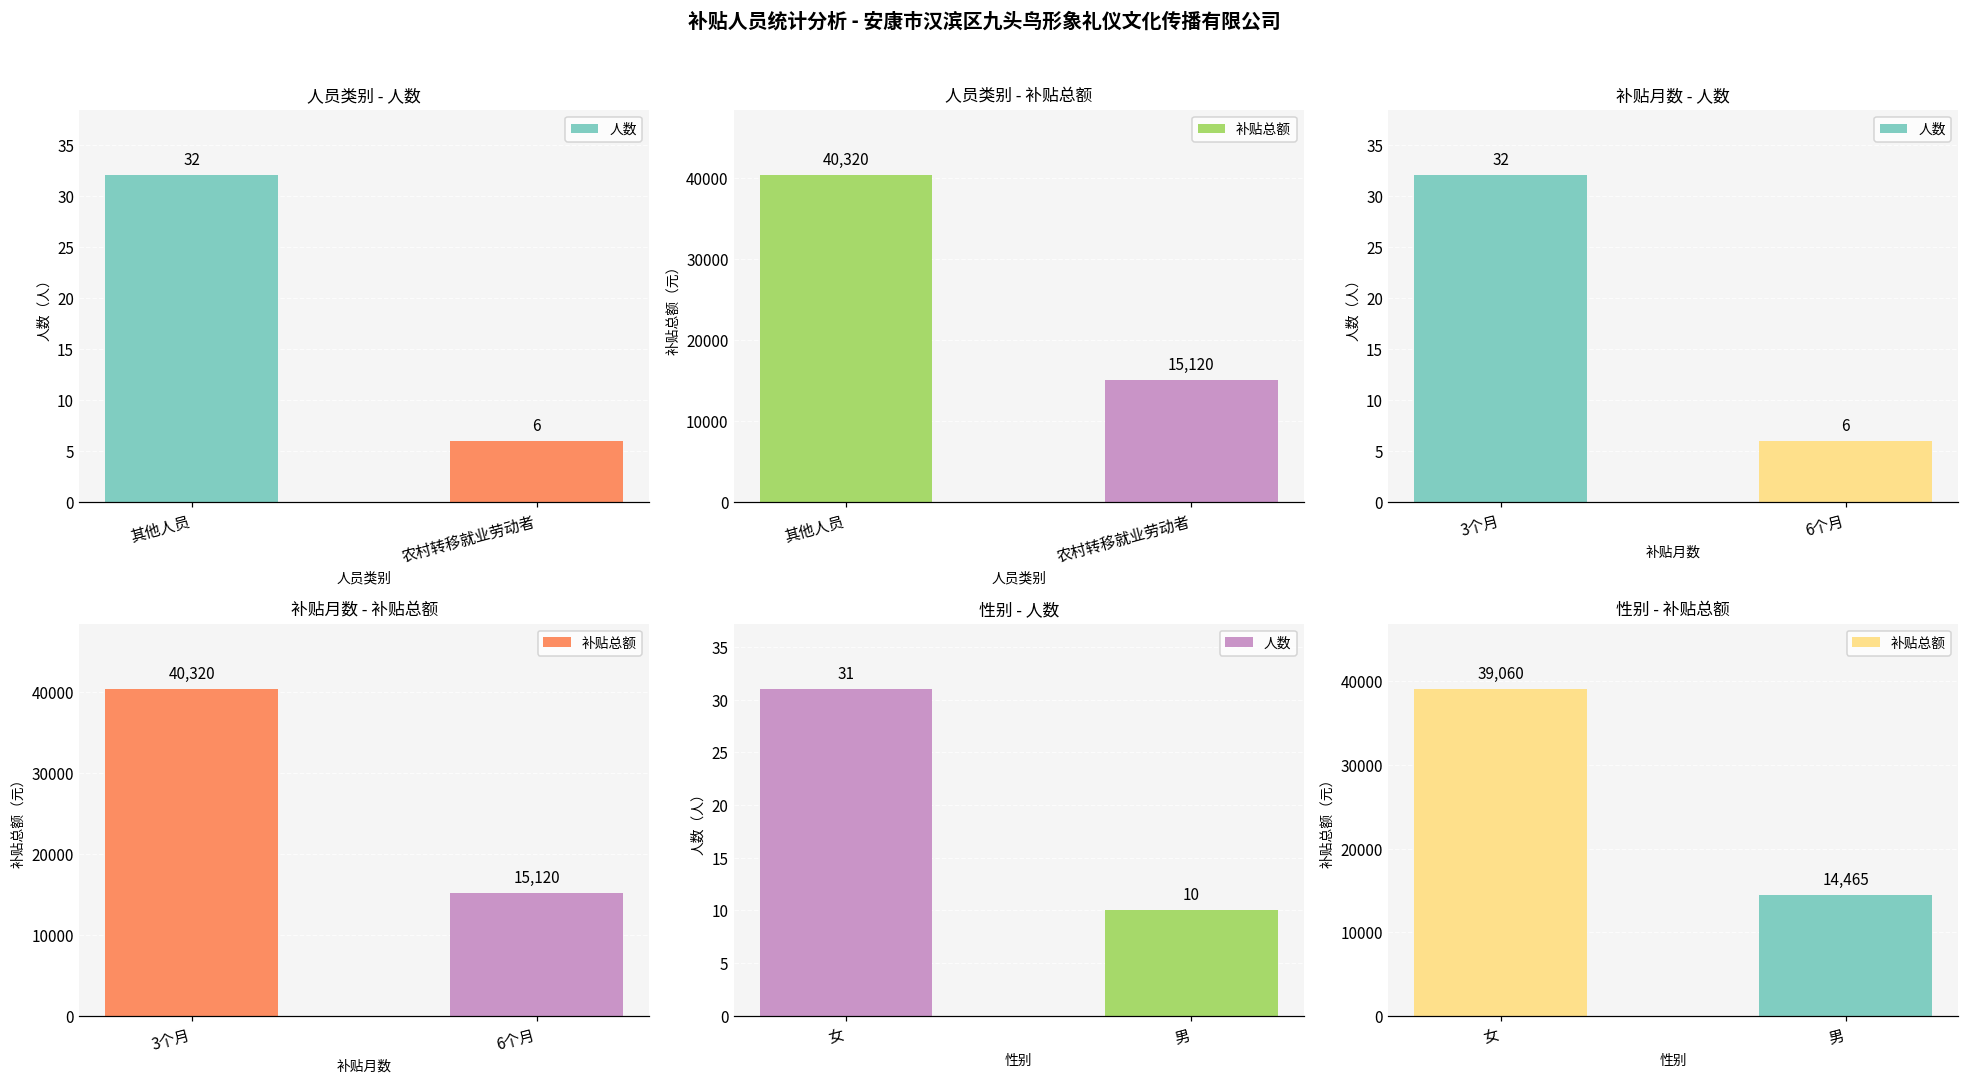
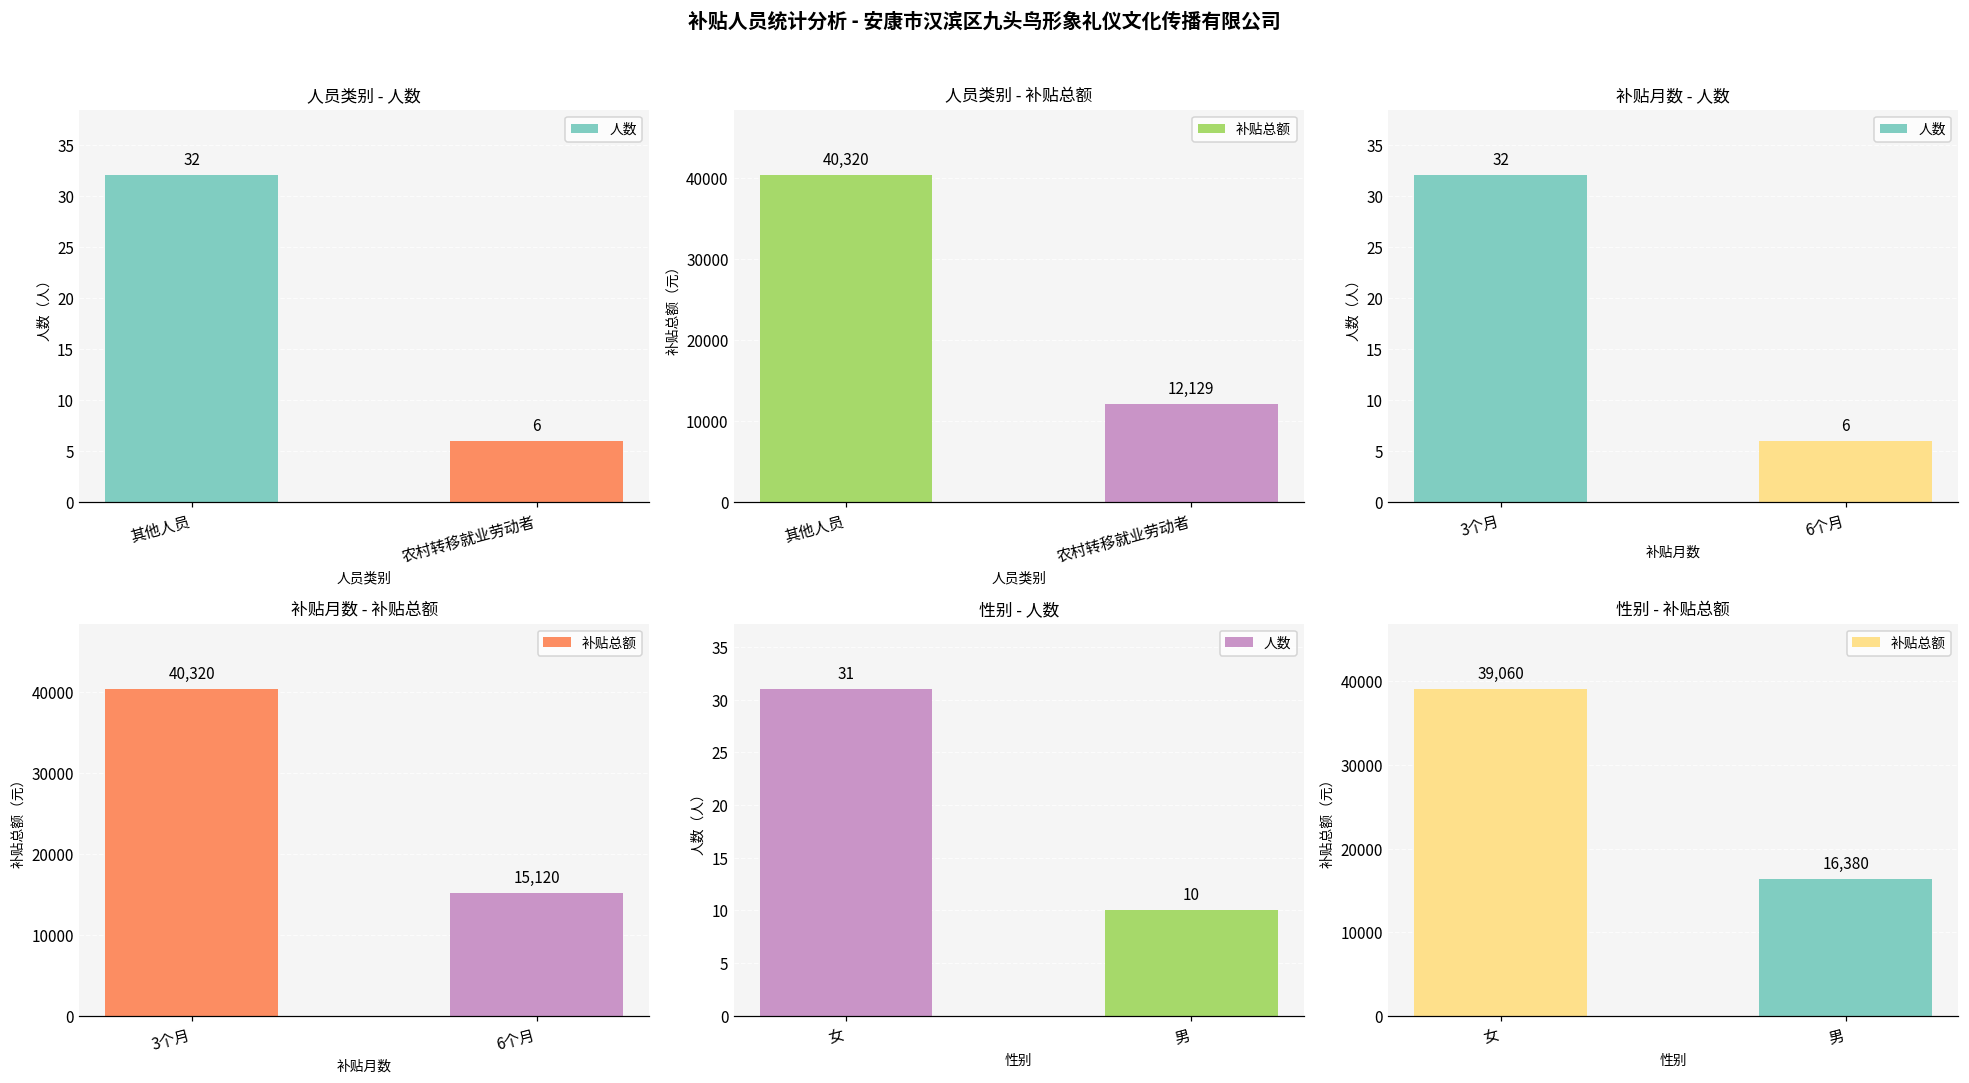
  {
    "人员类别 - 人数": {
      "其他人员": "32",
      "农村转移就业劳动者": "6"
    },
    "人员类别 - 补贴总额": {
      "其他人员": "40,320",
-     "农村转移就业劳动者": "15,120"
+     "农村转移就业劳动者": "12,129"
    },
    "补贴月数 - 人数": {
      "3个月": "32",
      "6个月": "6"
    },
    "补贴月数 - 补贴总额": {
      "3个月": "40,320",
      "6个月": "15,120"
    },
    "性别 - 人数": {
      "女": "31",
      "男": "10"
    },
    "性别 - 补贴总额": {
      "女": "39,060",
-     "男": "14,465"
+     "男": "16,380"
    }
  }
